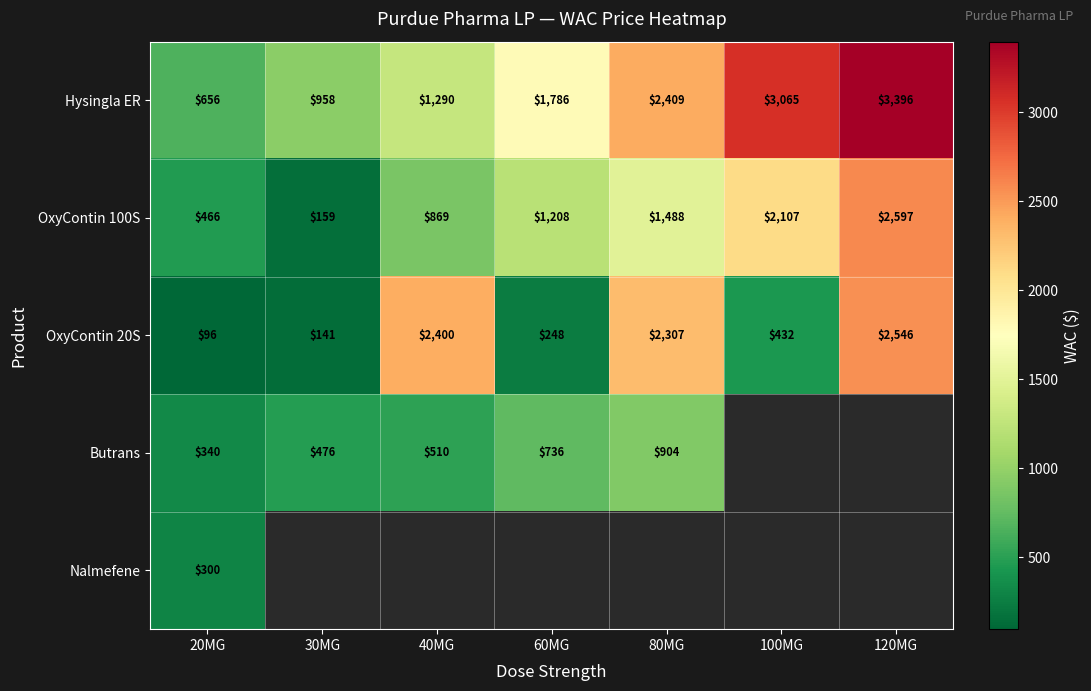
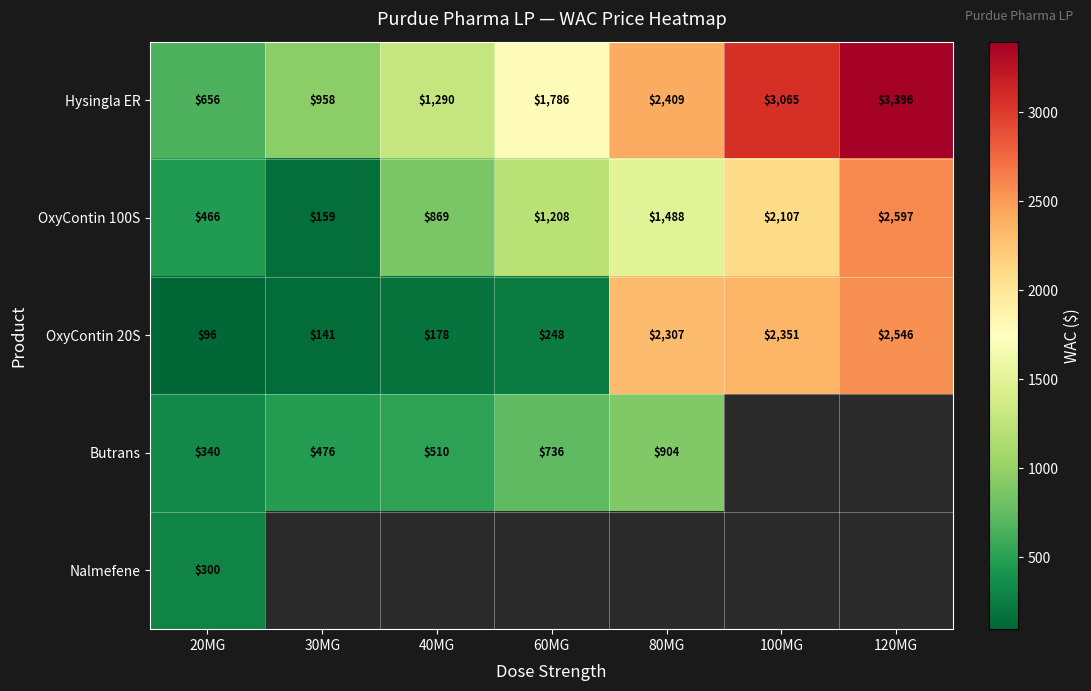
  {
    "Hysingla ER": {
      "20MG": "$656",
      "30MG": "$958",
      "40MG": "$1,290",
      "60MG": "$1,786",
      "80MG": "$2,409",
      "100MG": "$3,065",
      "120MG": "$3,396"
    },
    "OxyContin 100S": {
      "20MG": "$466",
      "30MG": "$159",
      "40MG": "$869",
      "60MG": "$1,208",
      "80MG": "$1,488",
      "100MG": "$2,107",
      "120MG": "$2,597"
    },
    "OxyContin 20S": {
      "20MG": "$96",
      "30MG": "$141",
-     "40MG": "$2,400",
+     "40MG": "$178",
      "60MG": "$248",
      "80MG": "$2,307",
-     "100MG": "$432",
+     "100MG": "$2,351",
      "120MG": "$2,546"
    },
    "Butrans": {
      "20MG": "$340",
      "30MG": "$476",
      "40MG": "$510",
      "60MG": "$736",
      "80MG": "$904"
    },
    "Nalmefene": {
      "20MG": "$300"
    }
  }
